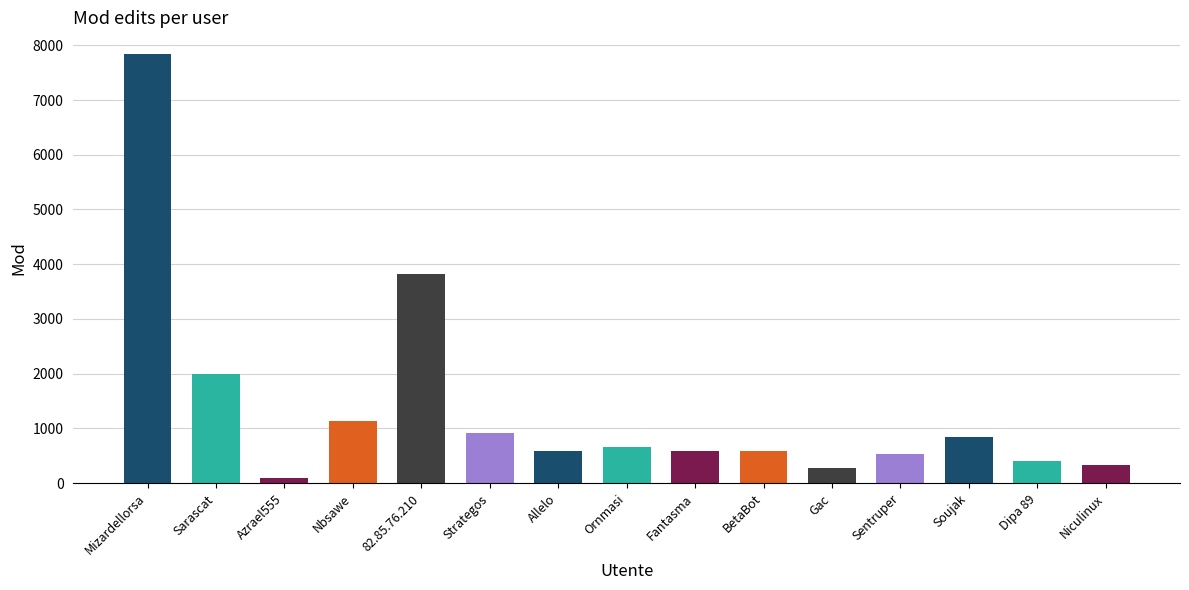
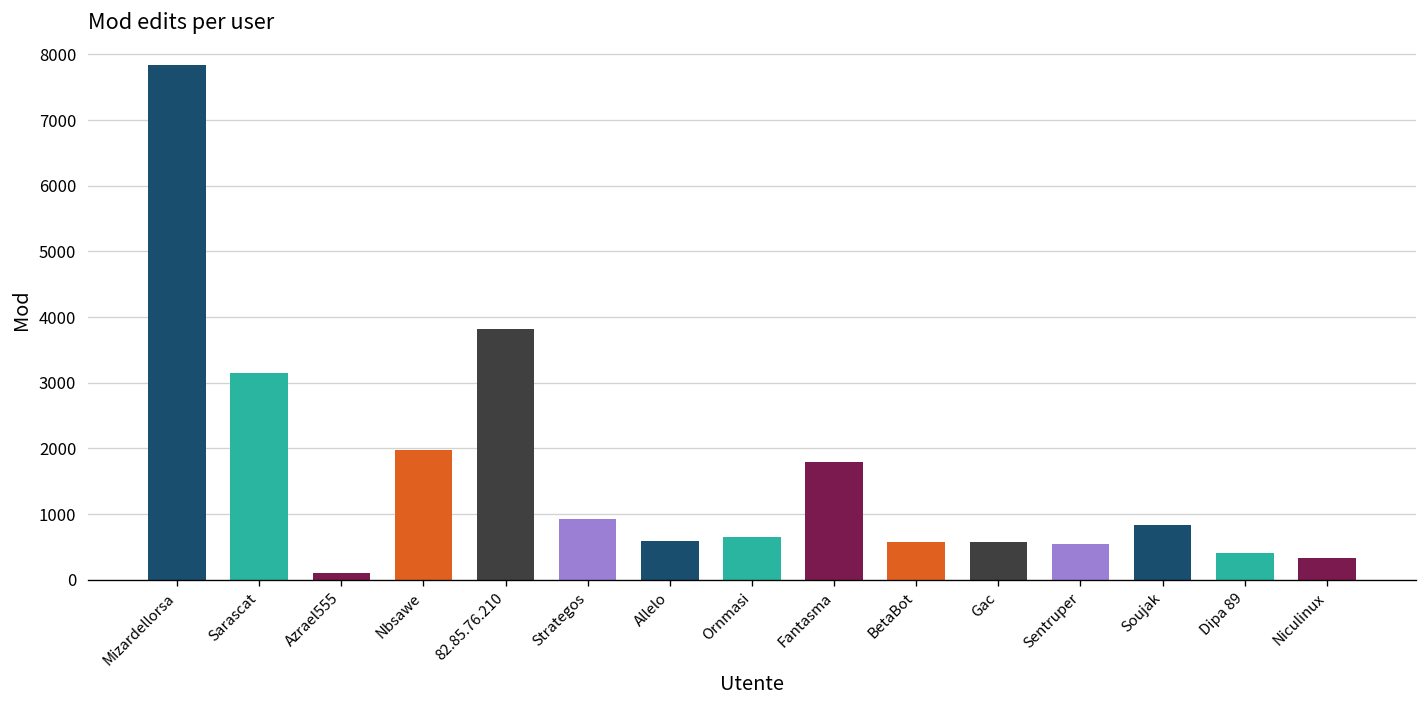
  {
    "Mizardellorsa": 7800,
-   "Sarascat": 2000,
+   "Sarascat": 3100,
    "Azrael555": 100,
-   "Nbsawe": 1100,
+   "Nbsawe": 2000,
    "82.85.76.210": 3800,
    "Strategos": 900,
    "Allelo": 600,
    "Ornmasi": 700,
-   "Fantasma": 600,
+   "Fantasma": 1800,
    "BetaBot": 600,
-   "Gac": 300,
+   "Gac": 600,
    "Sentruper": 500,
    "Soujak": 800,
    "Dipa 89": 400,
    "Niculinux": 300
  }
